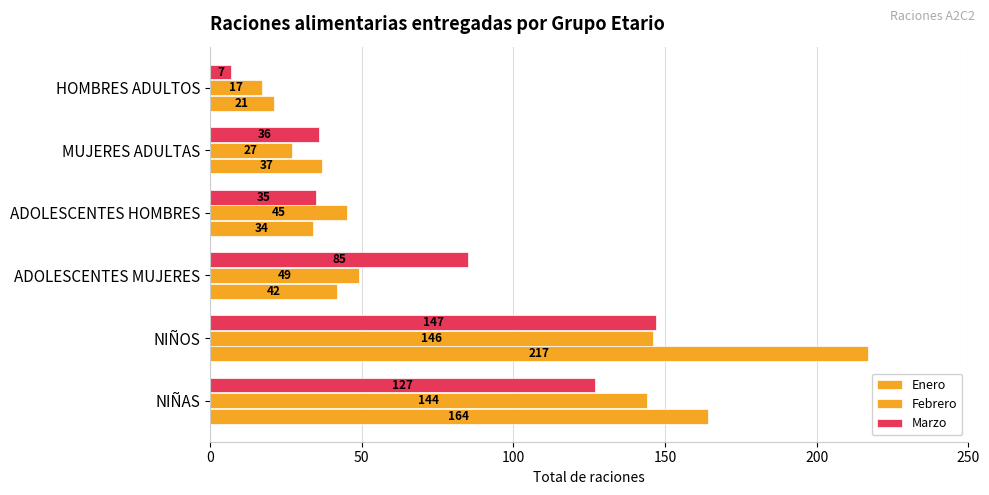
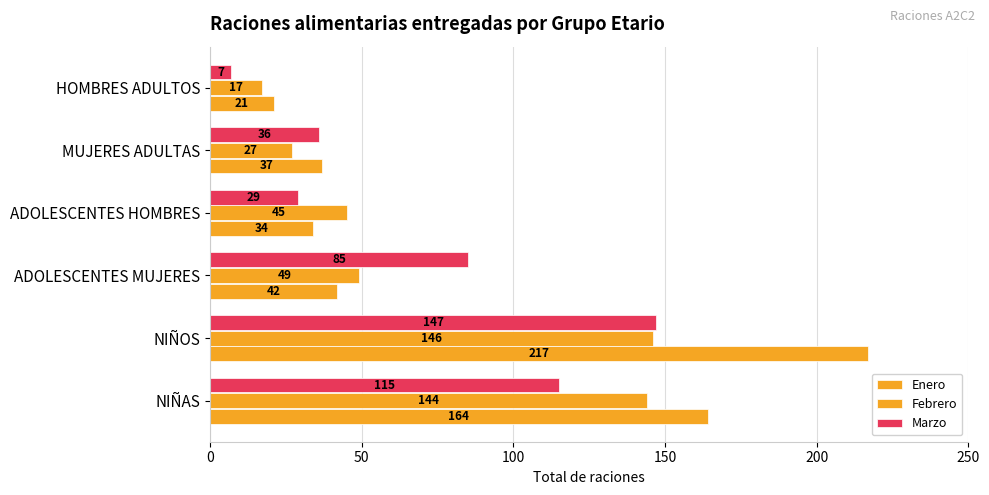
  {
    "Marzo": {
      "HOMBRES ADULTOS": 7,
      "MUJERES ADULTAS": 36,
-     "ADOLESCENTES HOMBRES": 35,
+     "ADOLESCENTES HOMBRES": 29,
      "ADOLESCENTES MUJERES": 85,
      "NIÑOS": 147,
-     "NIÑAS": 127
+     "NIÑAS": 115
    }
  }
